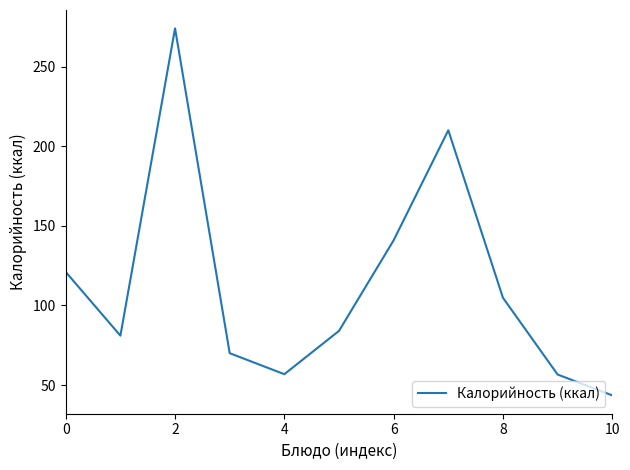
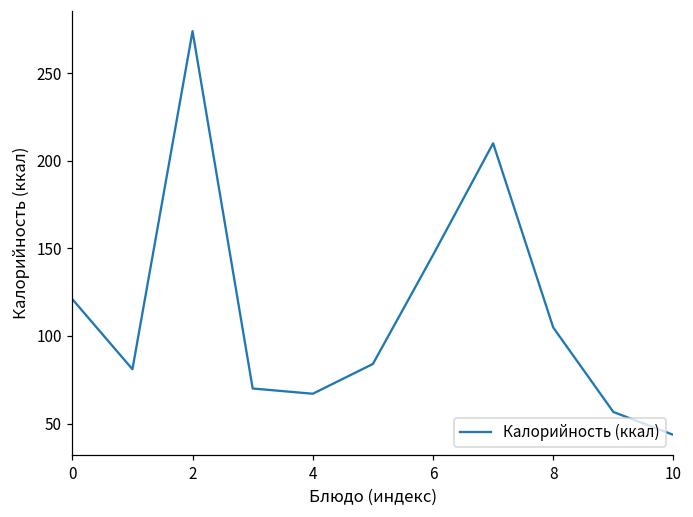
  {
    "0": 121,
    "2": 274,
-   "4": 57,
-   "6": 141,
+   "4": 67,
+   "6": 146,
    "8": 105,
    "10": 44
  }
